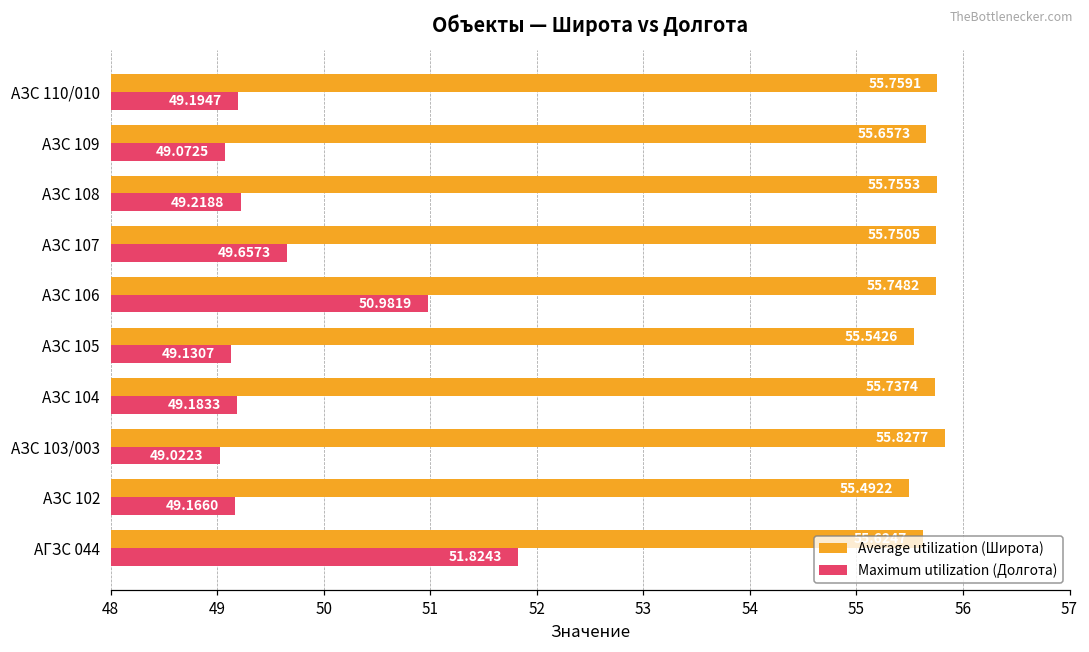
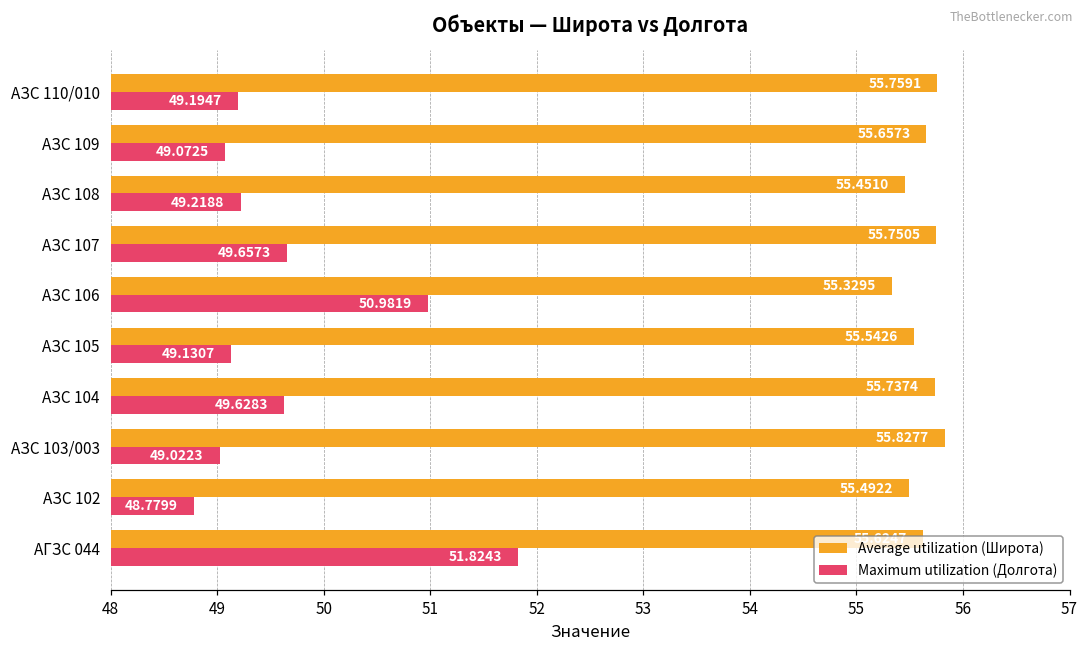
  {
    "Average utilization (Широта)": {
      "АЗС 110/010": 55.7591,
      "АЗС 109": 55.6573,
-     "АЗС 108": 55.7553,
+     "АЗС 108": 55.4510,
      "АЗС 107": 55.7505,
-     "АЗС 106": 55.7482,
+     "АЗС 106": 55.3295,
      "АЗС 105": 55.5426,
      "АЗС 104": 55.7374,
      "АЗС 103/003": 55.8277,
      "АЗС 102": 55.4922
    },
    "Maximum utilization (Долгота)": {
      "АЗС 110/010": 49.1947,
      "АЗС 109": 49.0725,
      "АЗС 108": 49.2188,
      "АЗС 107": 49.6573,
      "АЗС 106": 50.9819,
      "АЗС 105": 49.1307,
-     "АЗС 104": 49.1833,
+     "АЗС 104": 49.6283,
      "АЗС 103/003": 49.0223,
-     "АЗС 102": 49.1660,
+     "АЗС 102": 48.7799,
      "АГЗС 044": 51.8243
    }
  }
